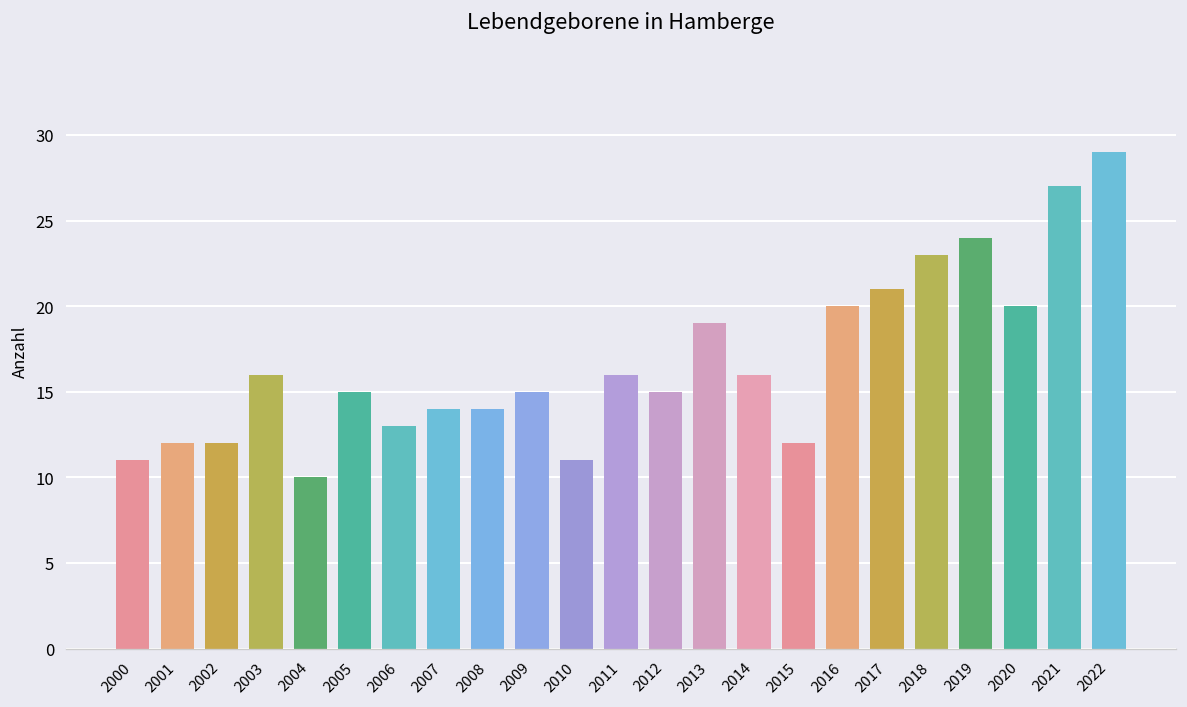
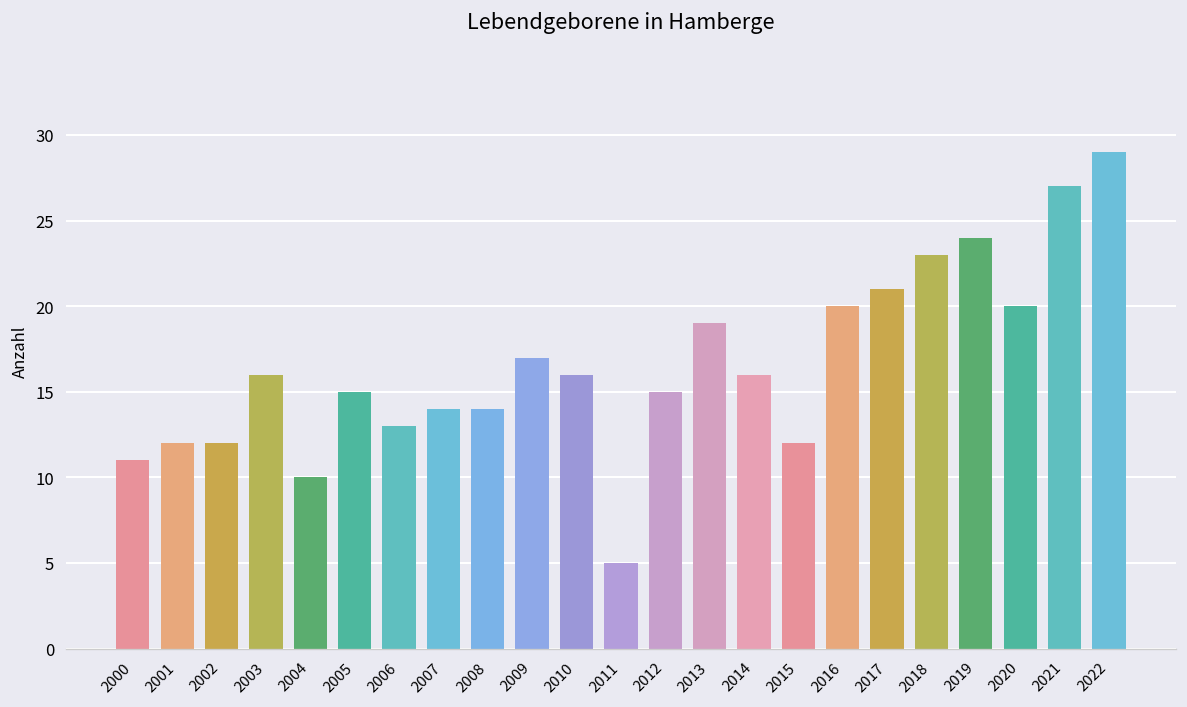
  {
    "2000": 11,
    "2001": 12,
    "2002": 12,
    "2003": 16,
    "2004": 10,
    "2005": 15,
    "2006": 13,
    "2007": 14,
    "2008": 14,
-   "2009": 15,
-   "2010": 11,
-   "2011": 16,
+   "2009": 17,
+   "2010": 16,
+   "2011": 5,
    "2012": 15,
    "2013": 19,
    "2014": 16,
    "2015": 12,
    "2016": 20,
    "2017": 21,
    "2018": 23,
    "2019": 24,
    "2020": 20,
    "2021": 27,
    "2022": 29
  }
